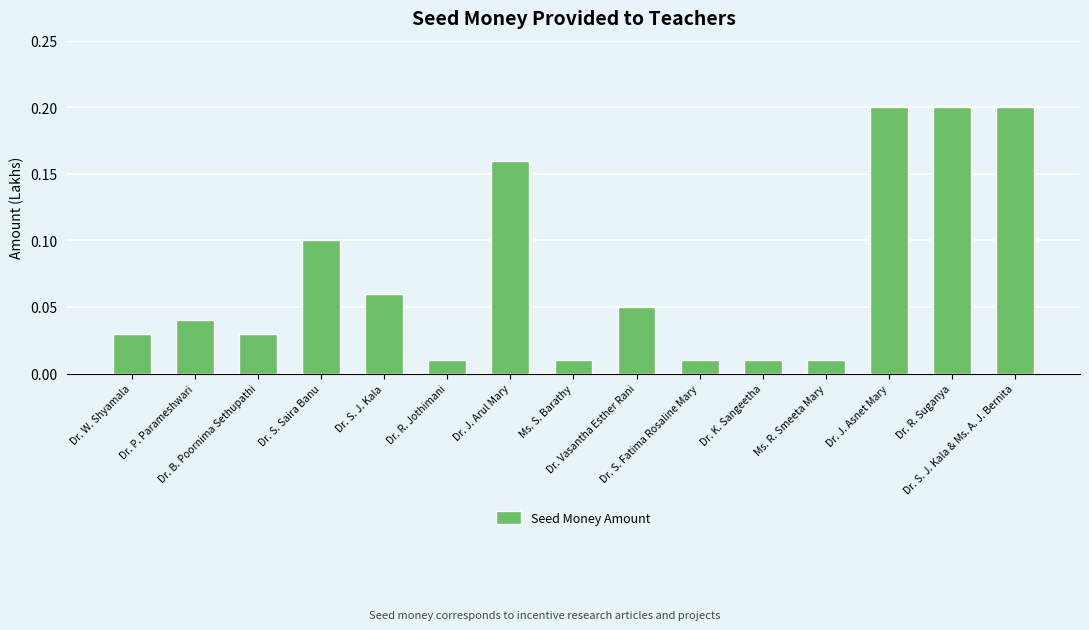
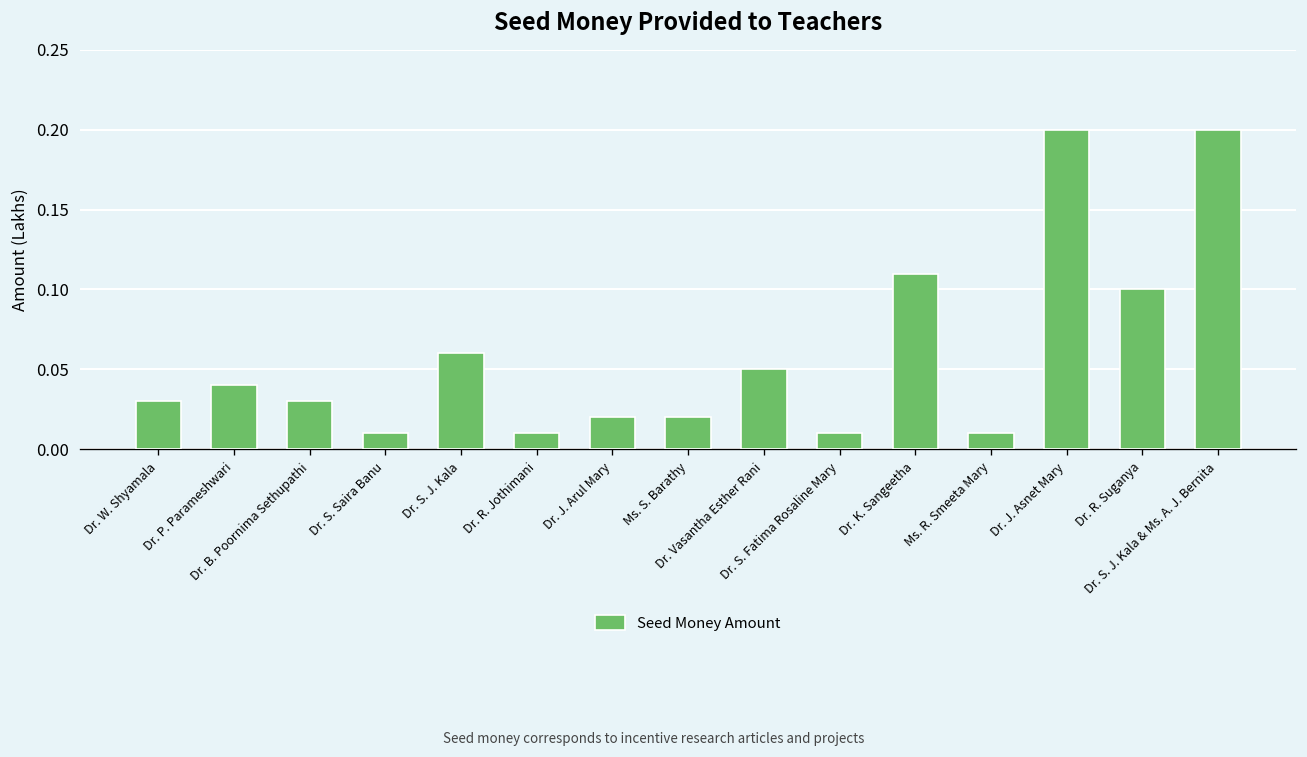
  {
    "Dr. W. Shyamala": 0.03,
    "Dr. P. Parameshwari": 0.04,
    "Dr. B. Poornima Sethupathi": 0.03,
-   "Dr. S. Saira Banu": 0.10,
+   "Dr. S. Saira Banu": 0.01,
    "Dr. S. J. Kala": 0.06,
    "Dr. R. Jothimani": 0.01,
-   "Dr. J. Arul Mary": 0.16,
-   "Ms. S. Barathy": 0.01,
+   "Dr. J. Arul Mary": 0.02,
+   "Ms. S. Barathy": 0.02,
    "Dr. Vasantha Esther Rani": 0.05,
    "Dr. S. Fatima Rosaline Mary": 0.01,
-   "Dr. K. Sangeetha": 0.01,
+   "Dr. K. Sangeetha": 0.11,
    "Ms. R. Smeeta Mary": 0.01,
    "Dr. J. Asnet Mary": 0.20,
-   "Dr. R. Suganya": 0.2,
+   "Dr. R. Suganya": 0.1,
    "Dr. S. J. Kala & Ms. A. J. Bernita": 0.20
  }
